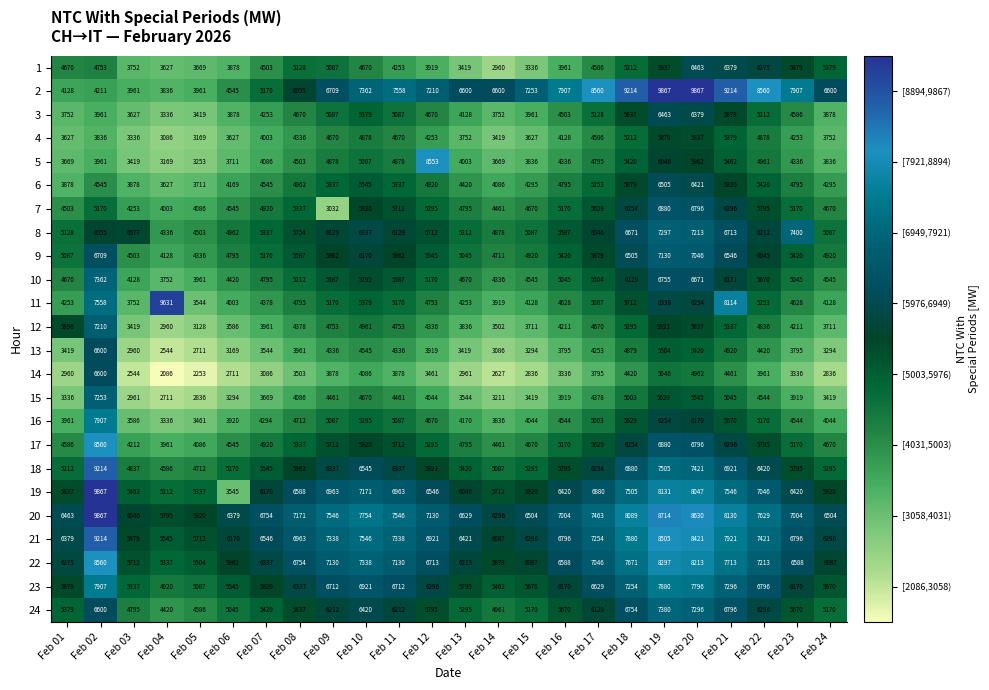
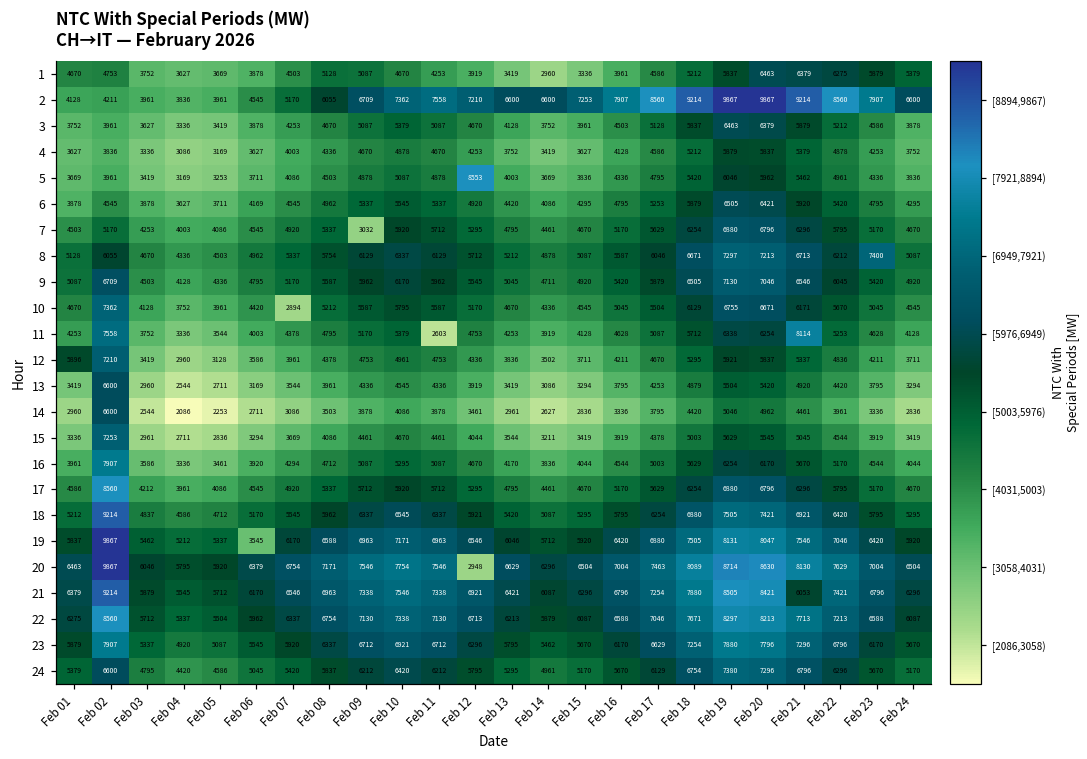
  {
    "8": {
      "Feb 01": 5128,
      "Feb 02": 6055,
-     "Feb 03": 6077,
+     "Feb 03": 4670,
      "Feb 04": 4336,
      "Feb 05": 4503,
      "Feb 06": 4962,
      "Feb 07": 5337,
      "Feb 08": 5754,
      "Feb 09": 6129,
      "Feb 10": 6337,
      "Feb 11": 6129,
      "Feb 12": 5712,
      "Feb 13": 5212,
      "Feb 14": 4878,
      "Feb 15": 5087,
      "Feb 16": 5587,
      "Feb 17": 6046,
      "Feb 18": 6671,
      "Feb 19": 7297,
      "Feb 20": 7213,
      "Feb 21": 6713,
      "Feb 22": 6212,
      "Feb 23": 7400,
      "Feb 24": 5087
    },
    "10": {
      "Feb 01": 4670,
      "Feb 02": 7362,
      "Feb 03": 4128,
      "Feb 04": 3752,
      "Feb 05": 3961,
      "Feb 06": 4420,
-     "Feb 07": 4795,
+     "Feb 07": 2894,
      "Feb 08": 5212,
      "Feb 09": 5587,
      "Feb 10": 5795,
      "Feb 11": 5587,
      "Feb 12": 5170,
      "Feb 13": 4670,
      "Feb 14": 4336,
      "Feb 15": 4545,
      "Feb 16": 5045,
      "Feb 17": 5504,
      "Feb 18": 6129,
      "Feb 19": 6755,
      "Feb 20": 6671,
      "Feb 21": 6171,
      "Feb 22": 5670,
      "Feb 23": 5045,
      "Feb 24": 4545
    },
    "11": {
      "Feb 01": 4253,
      "Feb 02": 7558,
      "Feb 03": 3752,
-     "Feb 04": 9631,
+     "Feb 04": 3336,
      "Feb 05": 3544,
      "Feb 06": 4003,
      "Feb 07": 4378,
      "Feb 08": 4795,
      "Feb 09": 5170,
      "Feb 10": 5379,
-     "Feb 11": 5170,
+     "Feb 11": 2603,
      "Feb 12": 4753,
      "Feb 13": 4253,
      "Feb 14": 3919,
      "Feb 15": 4128,
      "Feb 16": 4628,
      "Feb 17": 5087,
      "Feb 18": 5712,
      "Feb 19": 6338,
      "Feb 20": 6254,
      "Feb 21": 8114,
      "Feb 22": 5253,
      "Feb 23": 4628,
      "Feb 24": 4128
    },
    "20": {
      "Feb 01": 6463,
      "Feb 02": 9867,
      "Feb 03": 6046,
      "Feb 04": 5795,
      "Feb 05": 5920,
      "Feb 06": 6379,
      "Feb 07": 6754,
      "Feb 08": 7171,
      "Feb 09": 7546,
      "Feb 10": 7754,
      "Feb 11": 7546,
-     "Feb 12": 7130,
+     "Feb 12": 2948,
      "Feb 13": 6629,
      "Feb 14": 6296,
      "Feb 15": 6504,
      "Feb 16": 7004,
      "Feb 17": 7463,
      "Feb 18": 8089,
      "Feb 19": 8714,
      "Feb 20": 8630,
      "Feb 21": 8130,
      "Feb 22": 7629,
      "Feb 23": 7004,
      "Feb 24": 6504
    },
    "21": {
      "Feb 01": 6379,
      "Feb 02": 9214,
      "Feb 03": 5879,
      "Feb 04": 5545,
      "Feb 05": 5712,
      "Feb 06": 6170,
      "Feb 07": 6546,
      "Feb 08": 6963,
      "Feb 09": 7338,
      "Feb 10": 7546,
      "Feb 11": 7338,
      "Feb 12": 6921,
      "Feb 13": 6421,
      "Feb 14": 6087,
      "Feb 15": 6296,
      "Feb 16": 6796,
      "Feb 17": 7254,
      "Feb 18": 7880,
      "Feb 19": 8505,
      "Feb 20": 8421,
-     "Feb 21": 7921,
+     "Feb 21": 6053,
      "Feb 22": 7421,
      "Feb 23": 6796,
      "Feb 24": 6296
    }
  }
